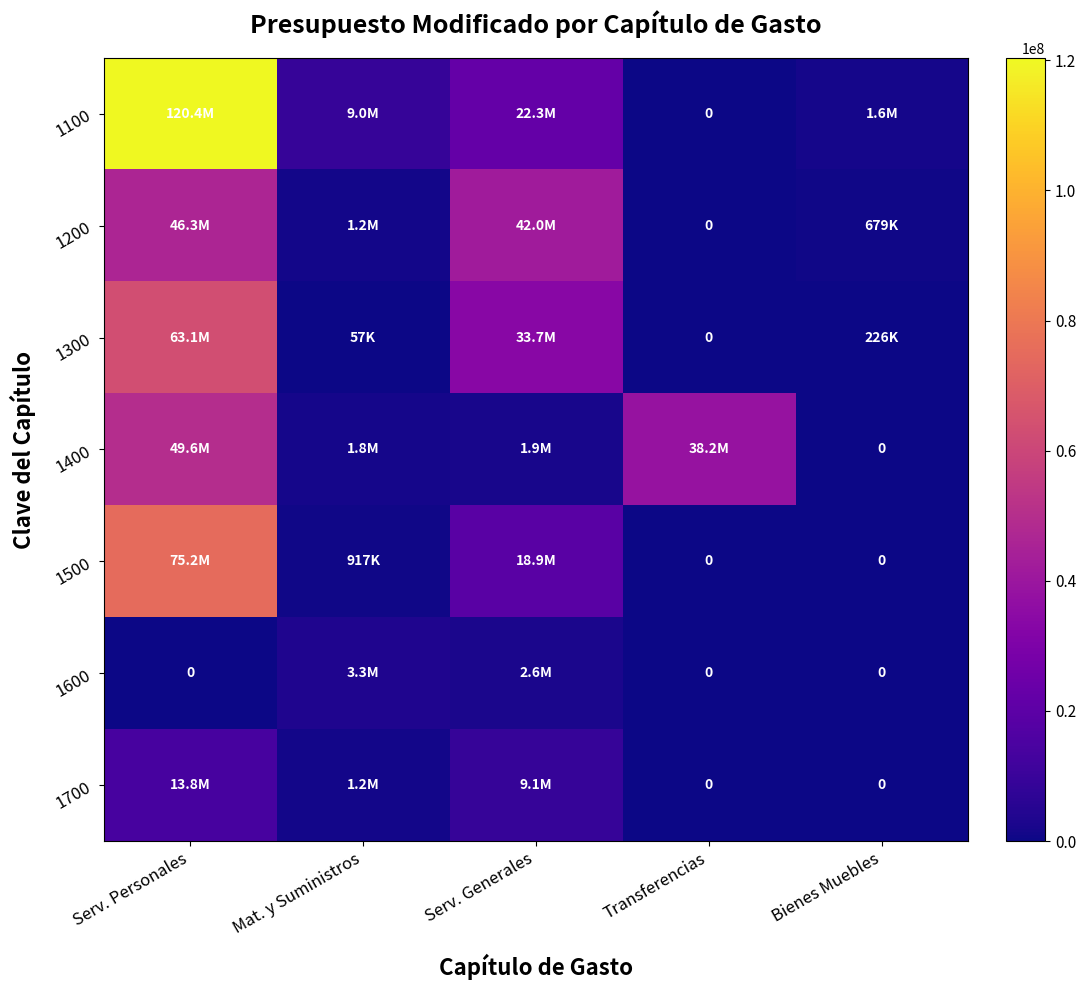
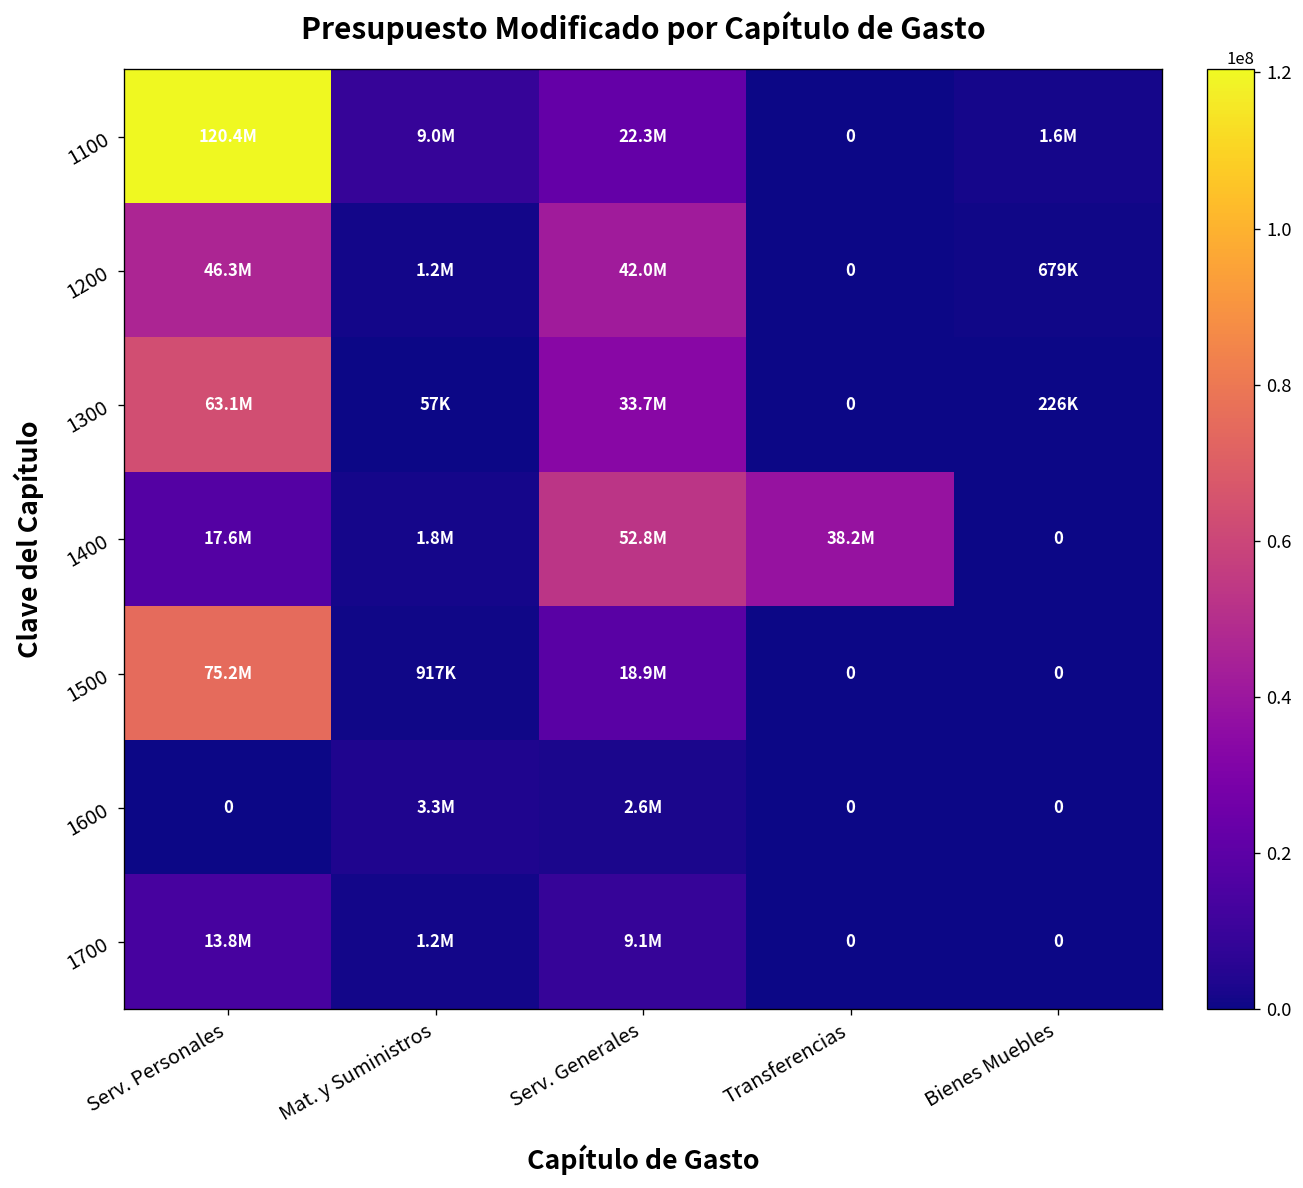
  {
    "1100": {
      "Serv. Personales": "120.4M",
      "Mat. y Suministros": "9.0M",
      "Serv. Generales": "22.3M",
      "Transferencias": "0",
      "Bienes Muebles": "1.6M"
    },
    "1200": {
      "Serv. Personales": "46.3M",
      "Mat. y Suministros": "1.2M",
      "Serv. Generales": "42.0M",
      "Transferencias": "0",
      "Bienes Muebles": "679K"
    },
    "1300": {
      "Serv. Personales": "63.1M",
      "Mat. y Suministros": "57K",
      "Serv. Generales": "33.7M",
      "Transferencias": "0",
      "Bienes Muebles": "226K"
    },
    "1400": {
-     "Serv. Personales": "49.6M",
+     "Serv. Personales": "17.6M",
      "Mat. y Suministros": "1.8M",
-     "Serv. Generales": "1.9M",
+     "Serv. Generales": "52.8M",
      "Transferencias": "38.2M",
      "Bienes Muebles": "0"
    },
    "1500": {
      "Serv. Personales": "75.2M",
      "Mat. y Suministros": "917K",
      "Serv. Generales": "18.9M",
      "Transferencias": "0",
      "Bienes Muebles": "0"
    },
    "1600": {
      "Serv. Personales": "0",
      "Mat. y Suministros": "3.3M",
      "Serv. Generales": "2.6M",
      "Transferencias": "0",
      "Bienes Muebles": "0"
    },
    "1700": {
      "Serv. Personales": "13.8M",
      "Mat. y Suministros": "1.2M",
      "Serv. Generales": "9.1M",
      "Transferencias": "0",
      "Bienes Muebles": "0"
    }
  }
